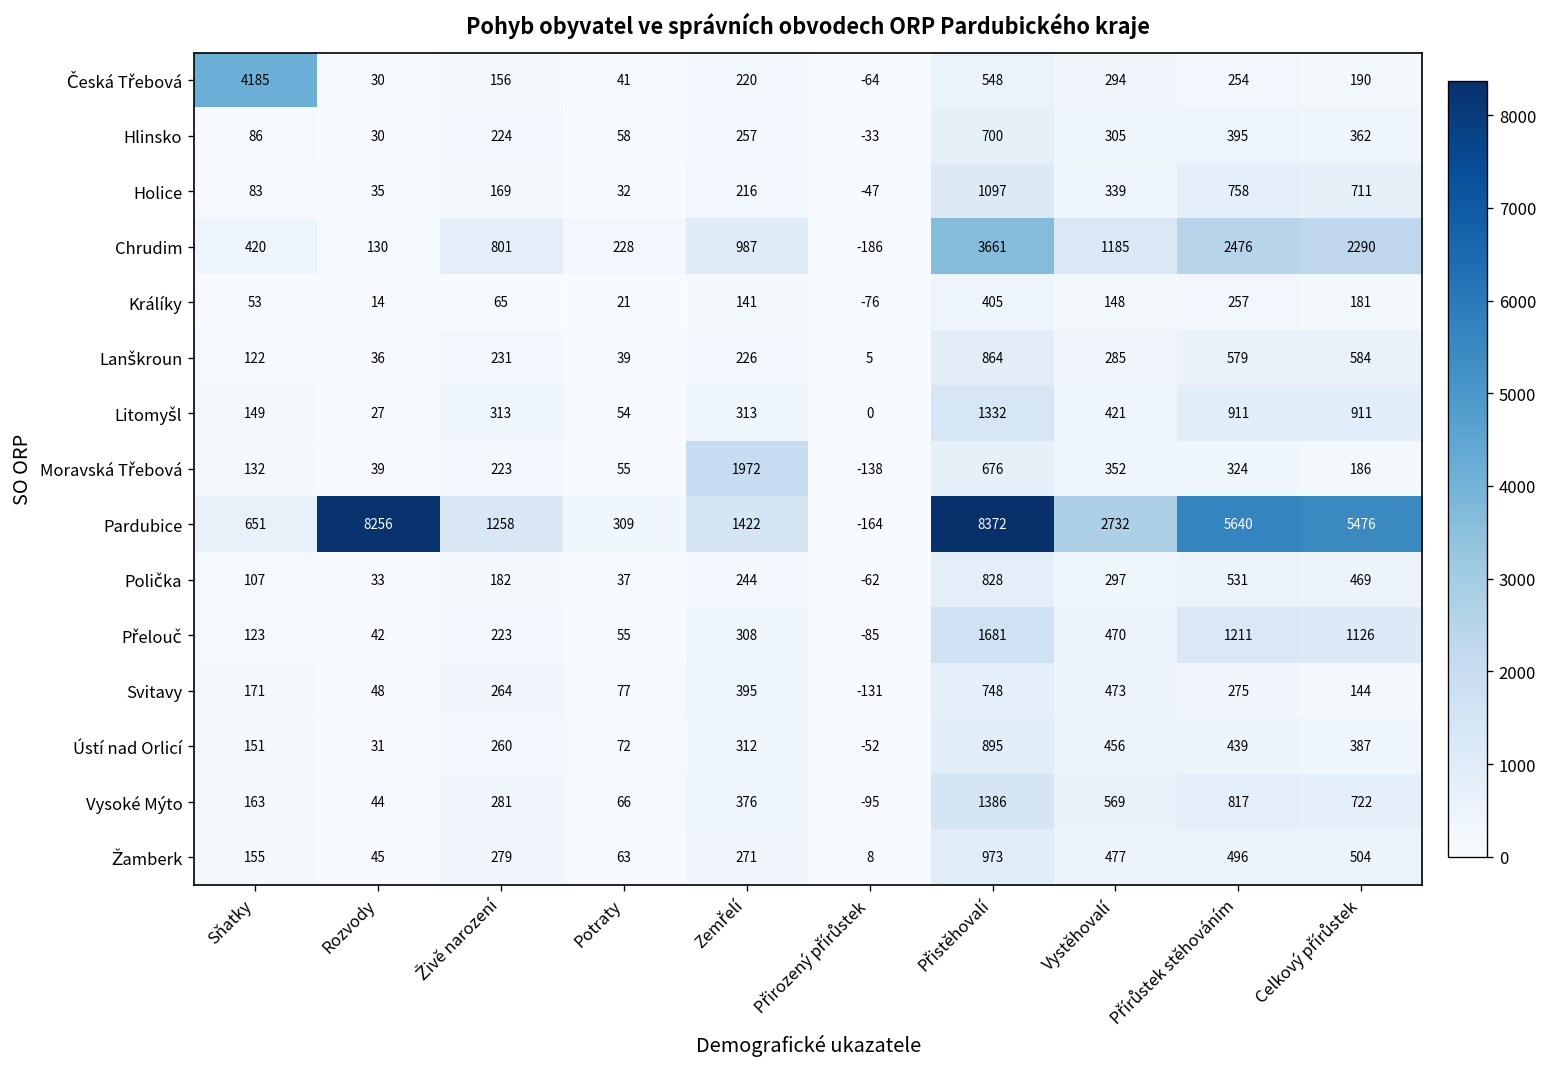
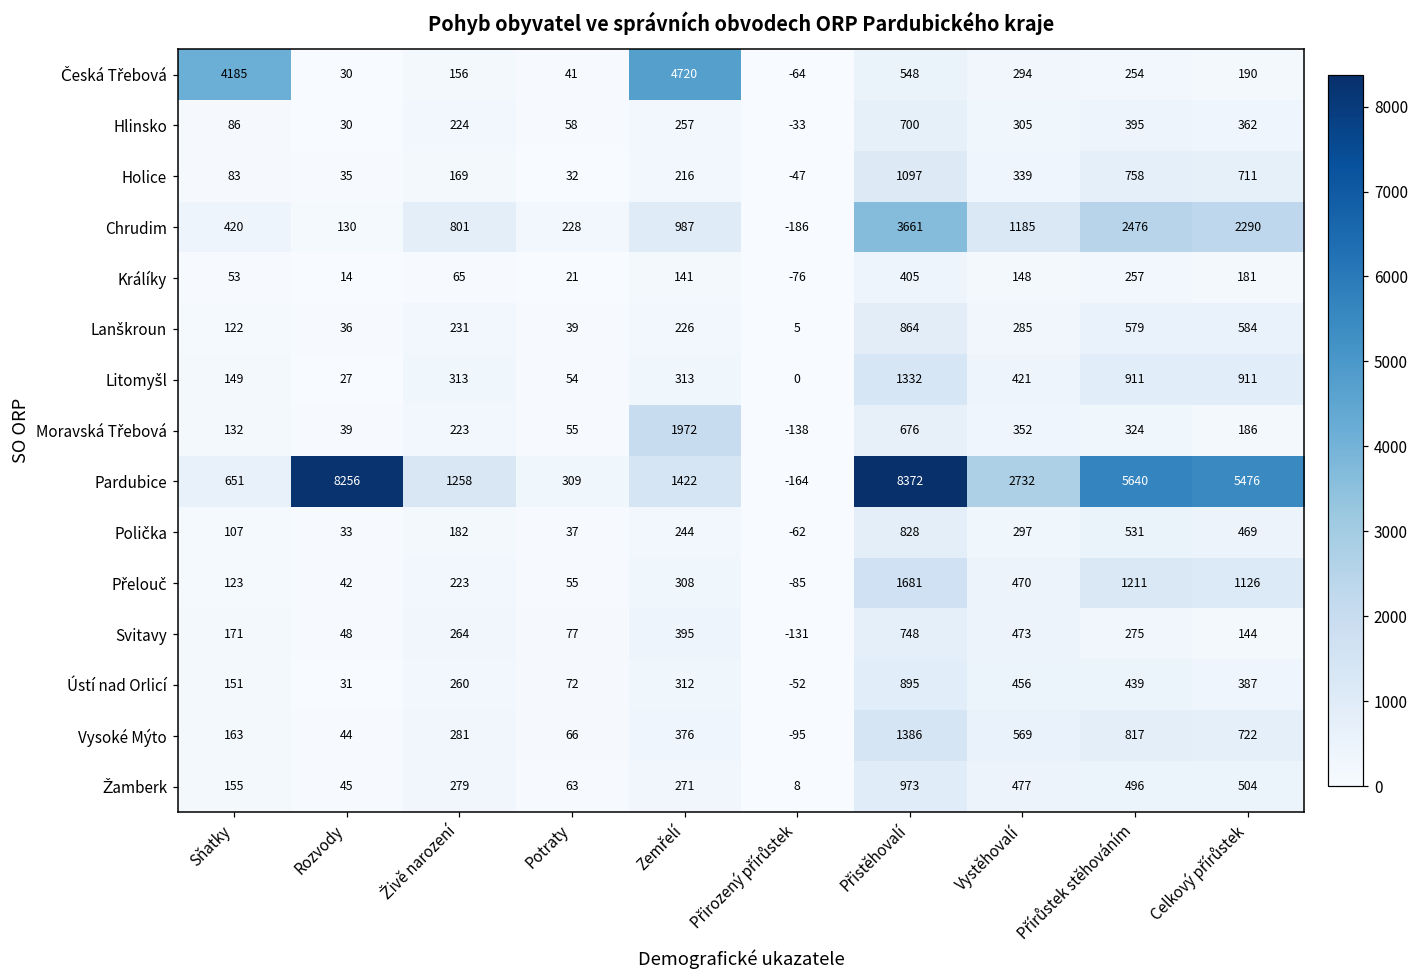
  {
    "Česká Třebová": {
      "Sňatky": 4185,
      "Rozvody": 30,
      "Živě narození": 156,
      "Potraty": 41,
-     "Zemřelí": 220,
+     "Zemřelí": 4720,
      "Přirozený přírůstek": -64,
      "Přistěhovalí": 548,
      "Vystěhovalí": 294,
      "Přírůstek stěhováním": 254,
      "Celkový přírůstek": 190
    },
    "Hlinsko": {
      "Sňatky": 86,
      "Rozvody": 30,
      "Živě narození": 224,
      "Potraty": 58,
      "Zemřelí": 257,
      "Přirozený přírůstek": -33,
      "Přistěhovalí": 700,
      "Vystěhovalí": 305,
      "Přírůstek stěhováním": 395,
      "Celkový přírůstek": 362
    },
    "Holice": {
      "Sňatky": 83,
      "Rozvody": 35,
      "Živě narození": 169,
      "Potraty": 32,
      "Zemřelí": 216,
      "Přirozený přírůstek": -47,
      "Přistěhovalí": 1097,
      "Vystěhovalí": 339,
      "Přírůstek stěhováním": 758,
      "Celkový přírůstek": 711
    },
    "Chrudim": {
      "Sňatky": 420,
      "Rozvody": 130,
      "Živě narození": 801,
      "Potraty": 228,
      "Zemřelí": 987,
      "Přirozený přírůstek": -186,
      "Přistěhovalí": 3661,
      "Vystěhovalí": 1185,
      "Přírůstek stěhováním": 2476,
      "Celkový přírůstek": 2290
    },
    "Králíky": {
      "Sňatky": 53,
      "Rozvody": 14,
      "Živě narození": 65,
      "Potraty": 21,
      "Zemřelí": 141,
      "Přirozený přírůstek": -76,
      "Přistěhovalí": 405,
      "Vystěhovalí": 148,
      "Přírůstek stěhováním": 257,
      "Celkový přírůstek": 181
    },
    "Lanškroun": {
      "Sňatky": 122,
      "Rozvody": 36,
      "Živě narození": 231,
      "Potraty": 39,
      "Zemřelí": 226,
      "Přirozený přírůstek": 5,
      "Přistěhovalí": 864,
      "Vystěhovalí": 285,
      "Přírůstek stěhováním": 579,
      "Celkový přírůstek": 584
    },
    "Litomyšl": {
      "Sňatky": 149,
      "Rozvody": 27,
      "Živě narození": 313,
      "Potraty": 54,
      "Zemřelí": 313,
      "Přirozený přírůstek": 0,
      "Přistěhovalí": 1332,
      "Vystěhovalí": 421,
      "Přírůstek stěhováním": 911,
      "Celkový přírůstek": 911
    },
    "Moravská Třebová": {
      "Sňatky": 132,
      "Rozvody": 39,
      "Živě narození": 223,
      "Potraty": 55,
      "Zemřelí": 1972,
      "Přirozený přírůstek": -138,
      "Přistěhovalí": 676,
      "Vystěhovalí": 352,
      "Přírůstek stěhováním": 324,
      "Celkový přírůstek": 186
    },
    "Pardubice": {
      "Sňatky": 651,
      "Rozvody": 8256,
      "Živě narození": 1258,
      "Potraty": 309,
      "Zemřelí": 1422,
      "Přirozený přírůstek": -164,
      "Přistěhovalí": 8372,
      "Vystěhovalí": 2732,
      "Přírůstek stěhováním": 5640,
      "Celkový přírůstek": 5476
    },
    "Polička": {
      "Sňatky": 107,
      "Rozvody": 33,
      "Živě narození": 182,
      "Potraty": 37,
      "Zemřelí": 244,
      "Přirozený přírůstek": -62,
      "Přistěhovalí": 828,
      "Vystěhovalí": 297,
      "Přírůstek stěhováním": 531,
      "Celkový přírůstek": 469
    },
    "Přelouč": {
      "Sňatky": 123,
      "Rozvody": 42,
      "Živě narození": 223,
      "Potraty": 55,
      "Zemřelí": 308,
      "Přirozený přírůstek": -85,
      "Přistěhovalí": 1681,
      "Vystěhovalí": 470,
      "Přírůstek stěhováním": 1211,
      "Celkový přírůstek": 1126
    },
    "Svitavy": {
      "Sňatky": 171,
      "Rozvody": 48,
      "Živě narození": 264,
      "Potraty": 77,
      "Zemřelí": 395,
      "Přirozený přírůstek": -131,
      "Přistěhovalí": 748,
      "Vystěhovalí": 473,
      "Přírůstek stěhováním": 275,
      "Celkový přírůstek": 144
    },
    "Ústí nad Orlicí": {
      "Sňatky": 151,
      "Rozvody": 31,
      "Živě narození": 260,
      "Potraty": 72,
      "Zemřelí": 312,
      "Přirozený přírůstek": -52,
      "Přistěhovalí": 895,
      "Vystěhovalí": 456,
      "Přírůstek stěhováním": 439,
      "Celkový přírůstek": 387
    },
    "Vysoké Mýto": {
      "Sňatky": 163,
      "Rozvody": 44,
      "Živě narození": 281,
      "Potraty": 66,
      "Zemřelí": 376,
      "Přirozený přírůstek": -95,
      "Přistěhovalí": 1386,
      "Vystěhovalí": 569,
      "Přírůstek stěhováním": 817,
      "Celkový přírůstek": 722
    },
    "Žamberk": {
      "Sňatky": 155,
      "Rozvody": 45,
      "Živě narození": 279,
      "Potraty": 63,
      "Zemřelí": 271,
      "Přirozený přírůstek": 8,
      "Přistěhovalí": 973,
      "Vystěhovalí": 477,
      "Přírůstek stěhováním": 496,
      "Celkový přírůstek": 504
    }
  }
